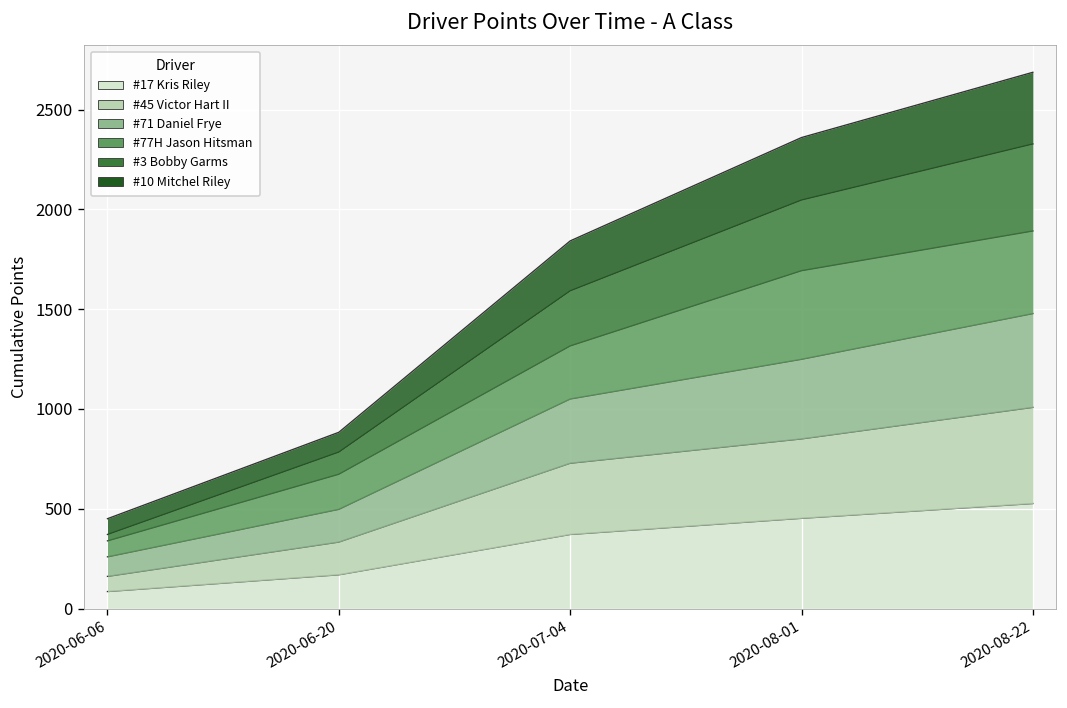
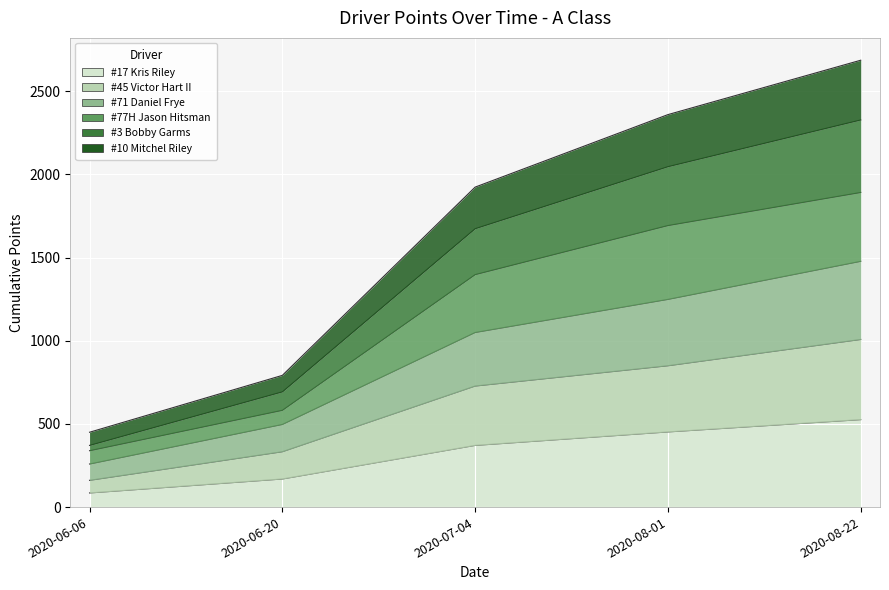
  {
    "#77H Jason Hitsman": {
      "2020-06-06": 80,
-     "2020-06-20": 180,
-     "2020-07-04": 270,
+     "2020-06-20": 90,
+     "2020-07-04": 350,
      "2020-08-01": 440,
      "2020-08-22": 410
    }
  }
